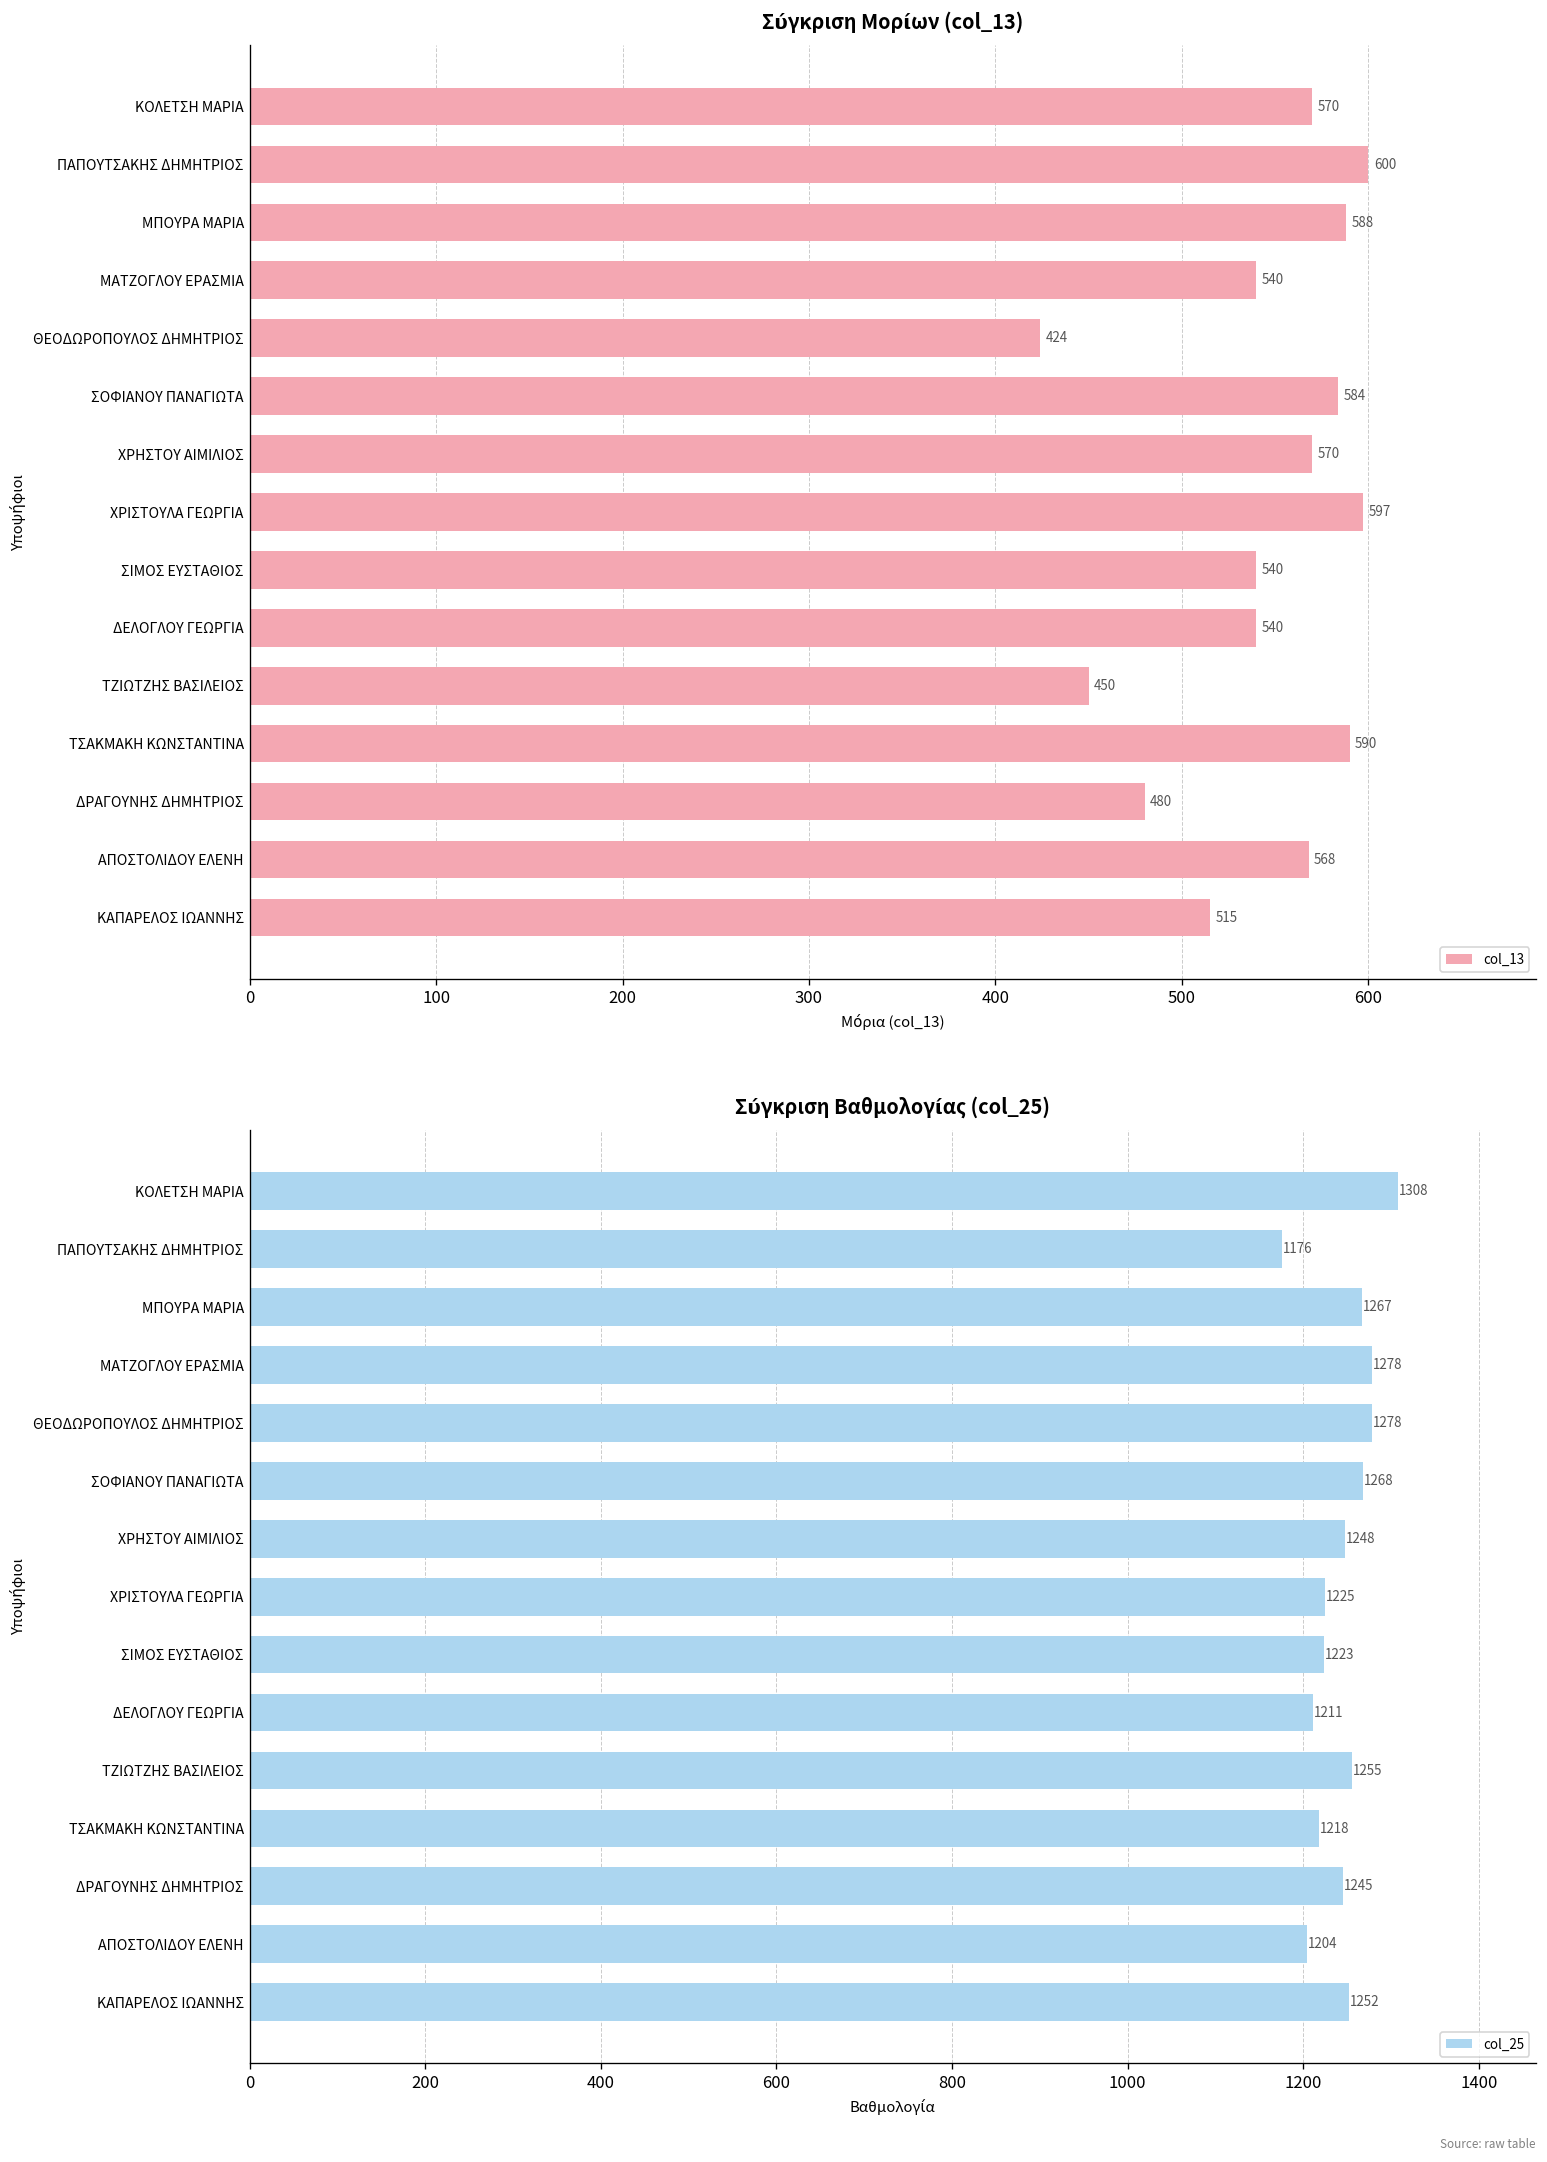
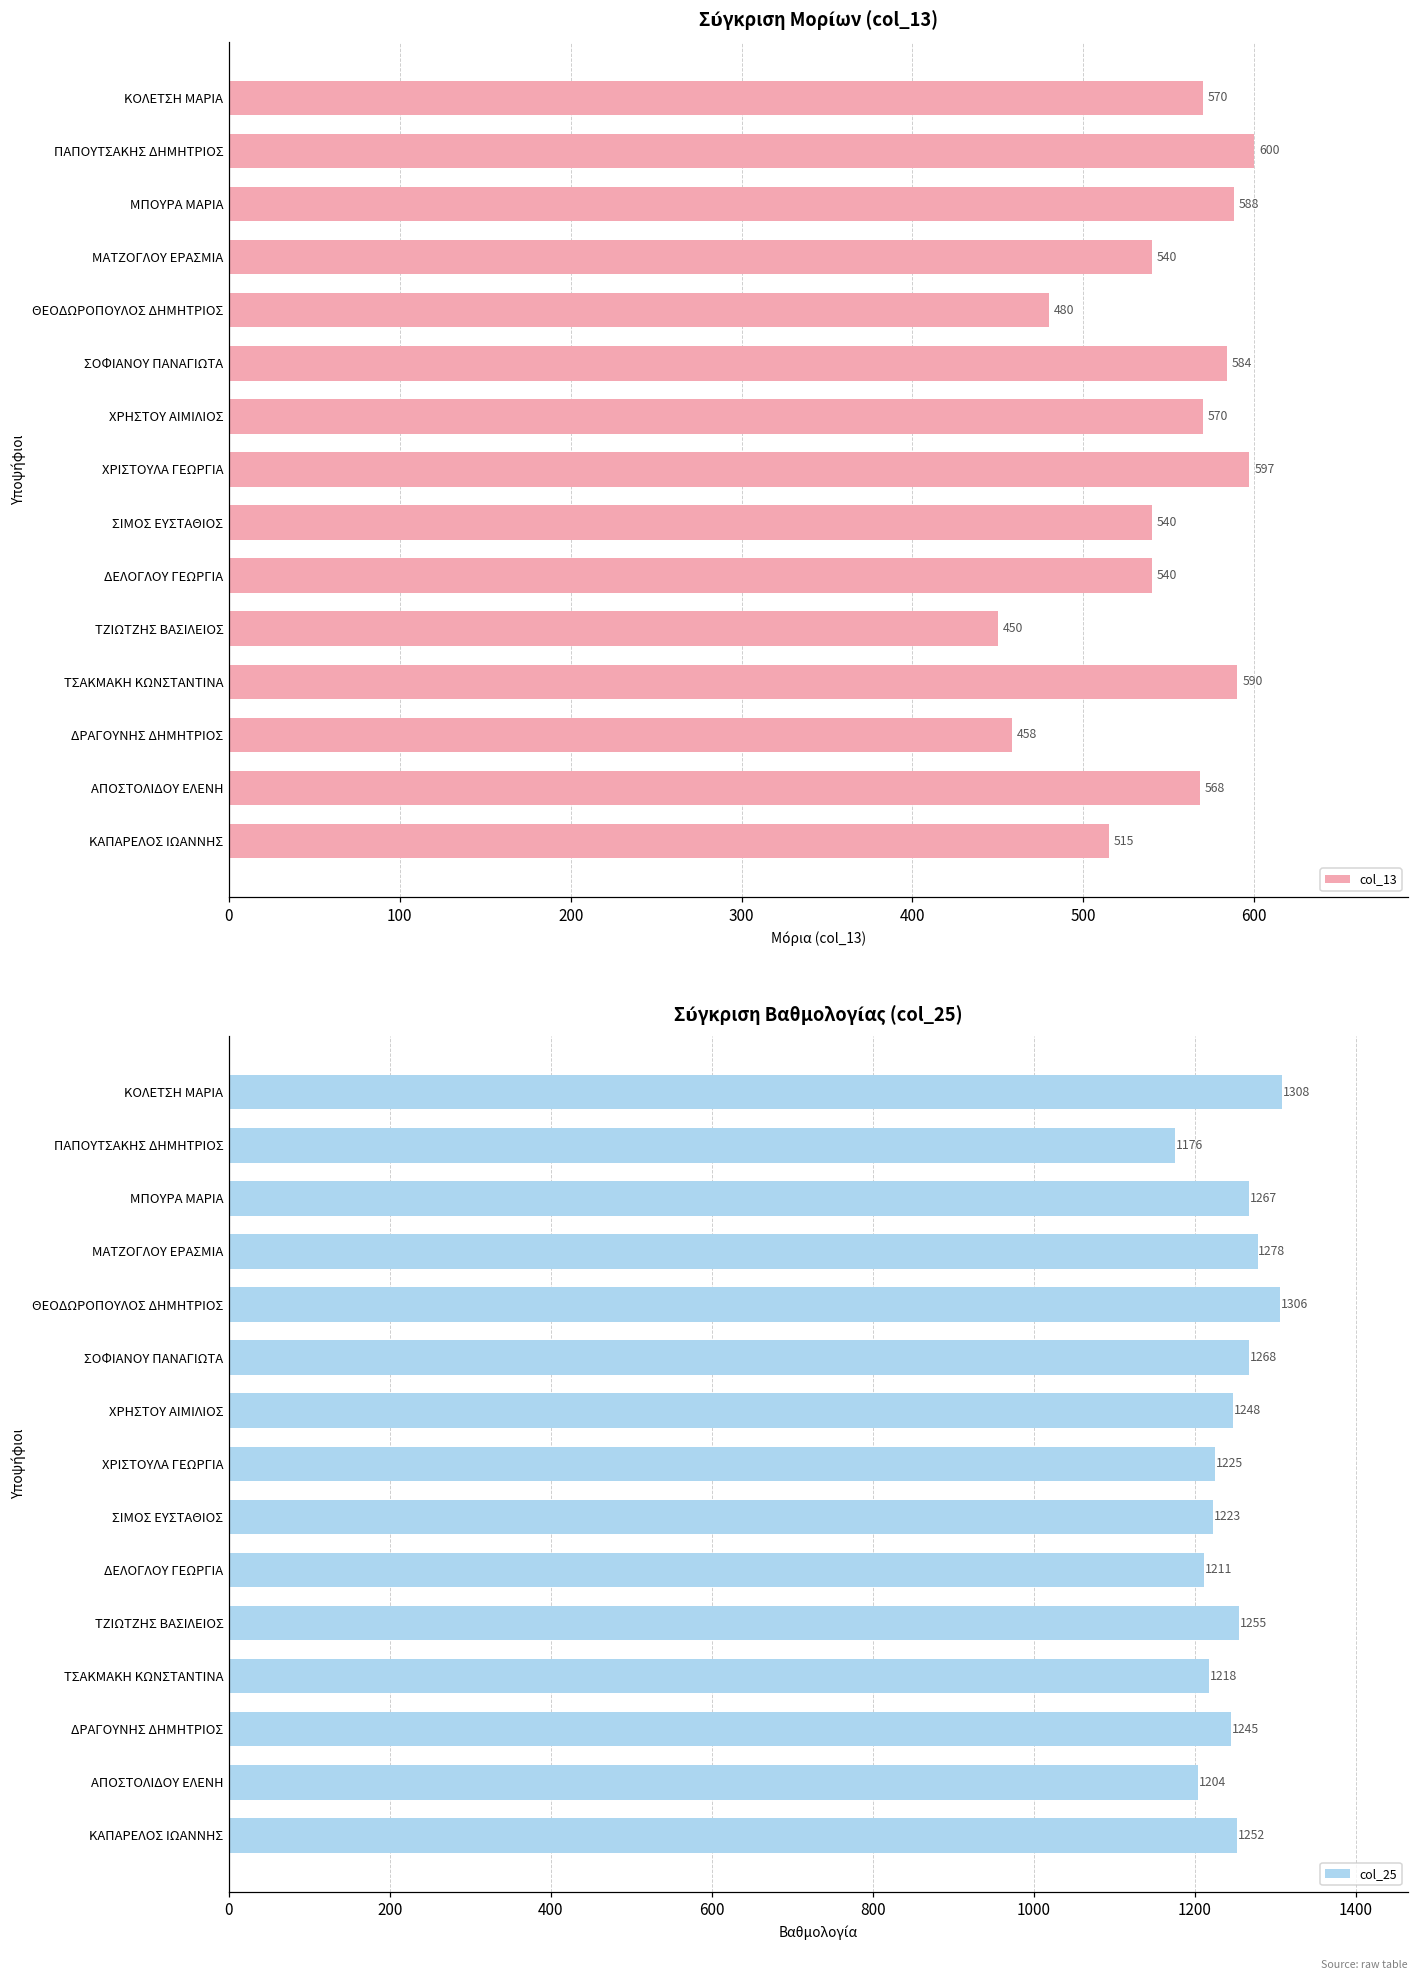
  {
    "Σύγκριση Μορίων (col_13)": {
      "ΚΟΛΕΤΣΗ ΜΑΡΙΑ": 570,
      "ΠΑΠΟΥΤΣΑΚΗΣ ΔΗΜΗΤΡΙΟΣ": 600,
      "ΜΠΟΥΡΑ ΜΑΡΙΑ": 588,
      "ΜΑΤΖΟΓΛΟΥ ΕΡΑΣΜΙΑ": 540,
-     "ΘΕΟΔΩΡΟΠΟΥΛΟΣ ΔΗΜΗΤΡΙΟΣ": 424,
+     "ΘΕΟΔΩΡΟΠΟΥΛΟΣ ΔΗΜΗΤΡΙΟΣ": 480,
      "ΣΟΦΙΑΝΟΥ ΠΑΝΑΓΙΩΤΑ": 584,
      "ΧΡΗΣΤΟΥ ΑΙΜΙΛΙΟΣ": 570,
      "ΧΡΙΣΤΟΥΛΑ ΓΕΩΡΓΙΑ": 597,
      "ΣΙΜΟΣ ΕΥΣΤΑΘΙΟΣ": 540,
      "ΔΕΛΟΓΛΟΥ ΓΕΩΡΓΙΑ": 540,
      "ΤΖΙΩΤΖΗΣ ΒΑΣΙΛΕΙΟΣ": 450,
      "ΤΣΑΚΜΑΚΗ ΚΩΝΣΤΑΝΤΙΝΑ": 590,
-     "ΔΡΑΓΟΥΝΗΣ ΔΗΜΗΤΡΙΟΣ": 480,
+     "ΔΡΑΓΟΥΝΗΣ ΔΗΜΗΤΡΙΟΣ": 458,
      "ΑΠΟΣΤΟΛΙΔΟΥ ΕΛΕΝΗ": 568,
      "ΚΑΠΑΡΕΛΟΣ ΙΩΑΝΝΗΣ": 515
    },
    "Σύγκριση Βαθμολογίας (col_25)": {
      "ΚΟΛΕΤΣΗ ΜΑΡΙΑ": 1308,
      "ΠΑΠΟΥΤΣΑΚΗΣ ΔΗΜΗΤΡΙΟΣ": 1176,
      "ΜΠΟΥΡΑ ΜΑΡΙΑ": 1267,
      "ΜΑΤΖΟΓΛΟΥ ΕΡΑΣΜΙΑ": 1278,
-     "ΘΕΟΔΩΡΟΠΟΥΛΟΣ ΔΗΜΗΤΡΙΟΣ": 1278,
+     "ΘΕΟΔΩΡΟΠΟΥΛΟΣ ΔΗΜΗΤΡΙΟΣ": 1306,
      "ΣΟΦΙΑΝΟΥ ΠΑΝΑΓΙΩΤΑ": 1268,
      "ΧΡΗΣΤΟΥ ΑΙΜΙΛΙΟΣ": 1248,
      "ΧΡΙΣΤΟΥΛΑ ΓΕΩΡΓΙΑ": 1225,
      "ΣΙΜΟΣ ΕΥΣΤΑΘΙΟΣ": 1223,
      "ΔΕΛΟΓΛΟΥ ΓΕΩΡΓΙΑ": 1211,
      "ΤΖΙΩΤΖΗΣ ΒΑΣΙΛΕΙΟΣ": 1255,
      "ΤΣΑΚΜΑΚΗ ΚΩΝΣΤΑΝΤΙΝΑ": 1218,
      "ΔΡΑΓΟΥΝΗΣ ΔΗΜΗΤΡΙΟΣ": 1245,
      "ΑΠΟΣΤΟΛΙΔΟΥ ΕΛΕΝΗ": 1204,
      "ΚΑΠΑΡΕΛΟΣ ΙΩΑΝΝΗΣ": 1252
    }
  }
